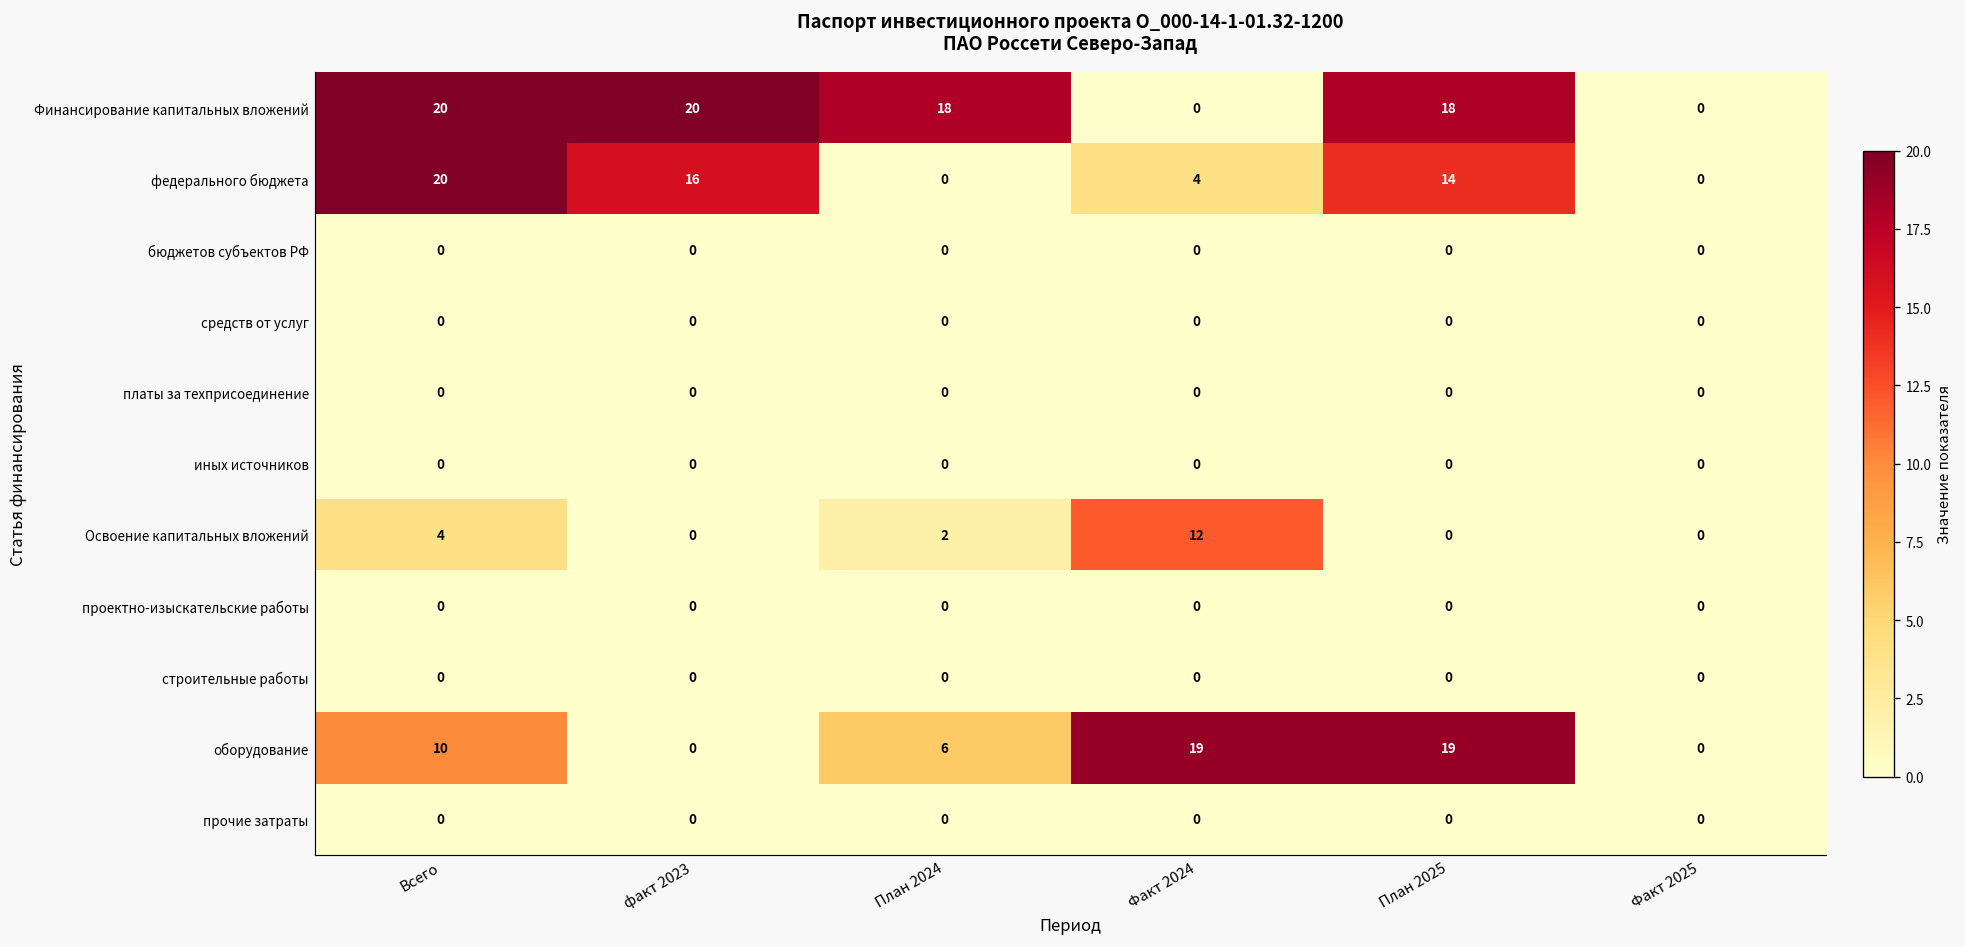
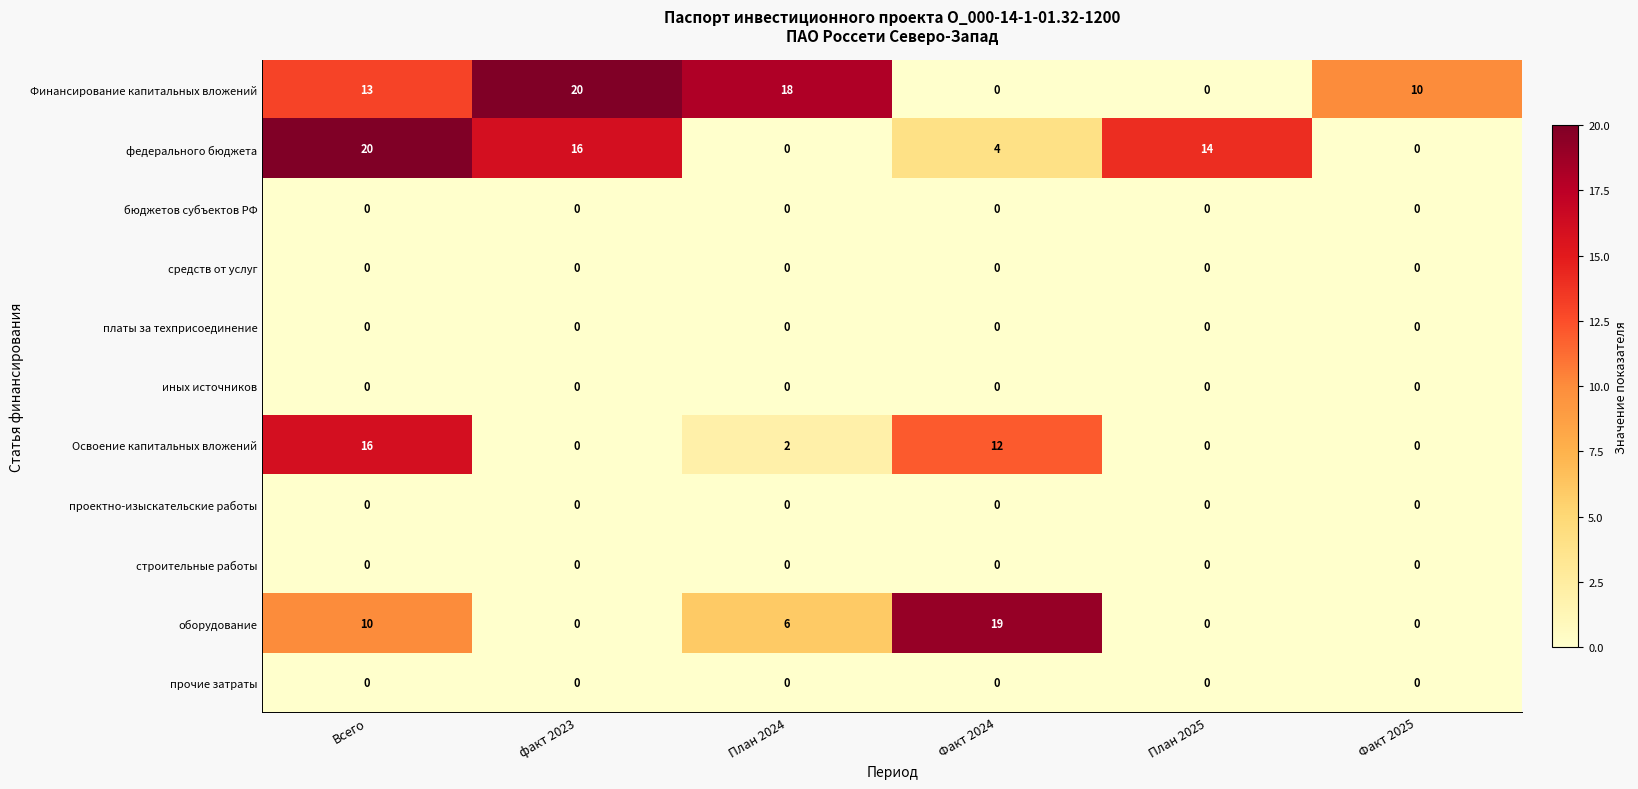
  {
    "Финансирование капитальных вложений": {
-     "Всего": 20,
+     "Всего": 13,
      "факт 2023": 20,
      "План 2024": 18,
      "Факт 2024": 0,
-     "План 2025": 18,
-     "Факт 2025": 0
+     "План 2025": 0,
+     "Факт 2025": 10
    },
    "федерального бюджета": {
      "Всего": 20,
      "факт 2023": 16,
      "План 2024": 0,
      "Факт 2024": 4,
      "План 2025": 14,
      "Факт 2025": 0
    },
    "бюджетов субъектов РФ": {
      "Всего": 0,
      "факт 2023": 0,
      "План 2024": 0,
      "Факт 2024": 0,
      "План 2025": 0,
      "Факт 2025": 0
    },
    "средств от услуг": {
      "Всего": 0,
      "факт 2023": 0,
      "План 2024": 0,
      "Факт 2024": 0,
      "План 2025": 0,
      "Факт 2025": 0
    },
    "платы за техприсоединение": {
      "Всего": 0,
      "факт 2023": 0,
      "План 2024": 0,
      "Факт 2024": 0,
      "План 2025": 0,
      "Факт 2025": 0
    },
    "иных источников": {
      "Всего": 0,
      "факт 2023": 0,
      "План 2024": 0,
      "Факт 2024": 0,
      "План 2025": 0,
      "Факт 2025": 0
    },
    "Освоение капитальных вложений": {
-     "Всего": 4,
+     "Всего": 16,
      "факт 2023": 0,
      "План 2024": 2,
      "Факт 2024": 12,
      "План 2025": 0,
      "Факт 2025": 0
    },
    "проектно-изыскательские работы": {
      "Всего": 0,
      "факт 2023": 0,
      "План 2024": 0,
      "Факт 2024": 0,
      "План 2025": 0,
      "Факт 2025": 0
    },
    "строительные работы": {
      "Всего": 0,
      "факт 2023": 0,
      "План 2024": 0,
      "Факт 2024": 0,
      "План 2025": 0,
      "Факт 2025": 0
    },
    "оборудование": {
      "Всего": 10,
      "факт 2023": 0,
      "План 2024": 6,
      "Факт 2024": 19,
-     "План 2025": 19,
+     "План 2025": 0,
      "Факт 2025": 0
    },
    "прочие затраты": {
      "Всего": 0,
      "факт 2023": 0,
      "План 2024": 0,
      "Факт 2024": 0,
      "План 2025": 0,
      "Факт 2025": 0
    }
  }
